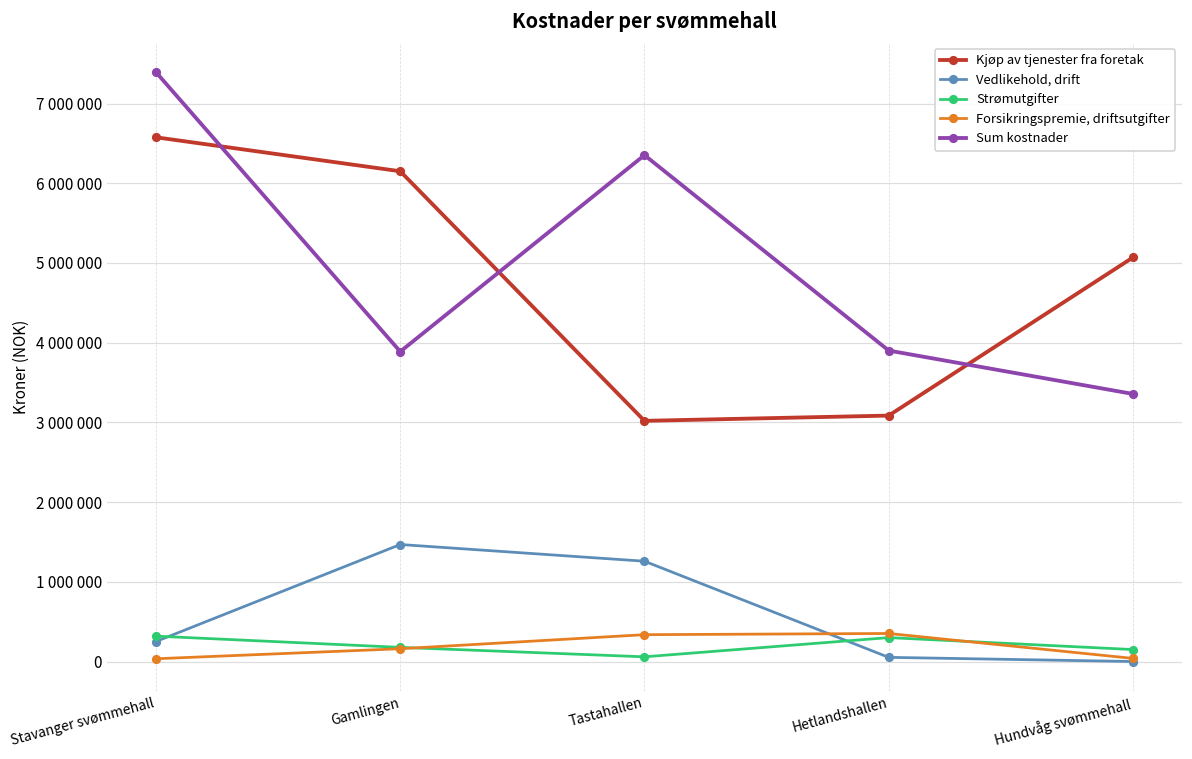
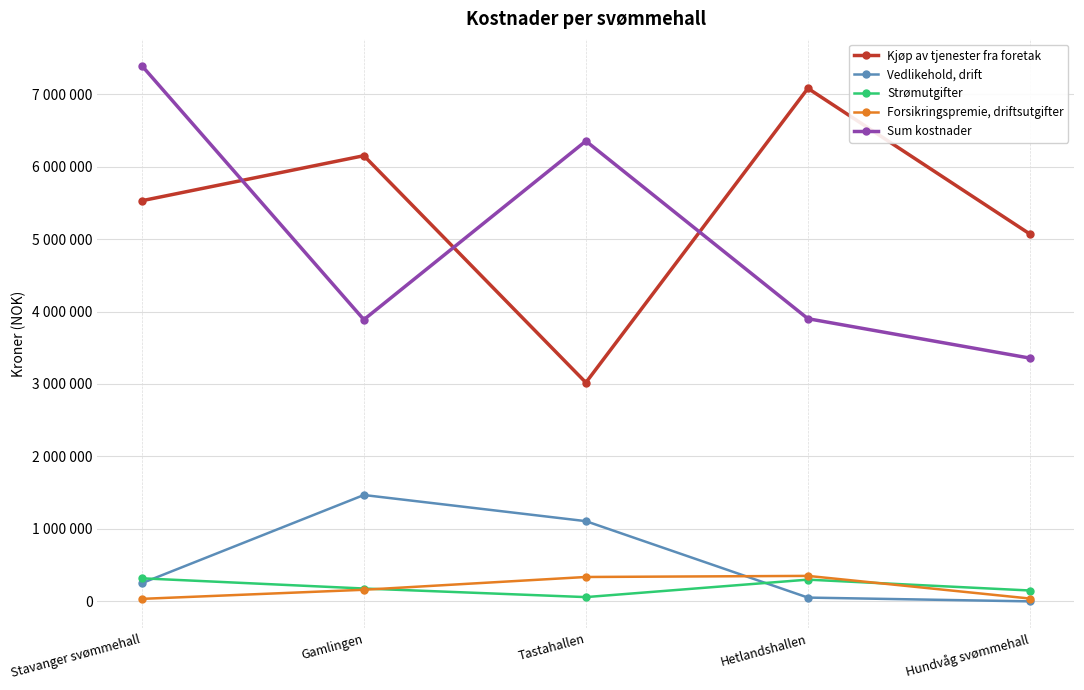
  {
    "Kjøp av tjenester fra foretak": {
-     "Stavanger svømmehall": 6600000,
+     "Stavanger svømmehall": 5500000,
      "Gamlingen": 6200000,
      "Tastahallen": 3000000,
-     "Hetlandshallen": 3100000,
+     "Hetlandshallen": 7100000,
      "Hundvåg svømmehall": 5100000
    },
    "Vedlikehold, drift": {
      "Stavanger svømmehall": 300000,
      "Gamlingen": 1500000,
-     "Tastahallen": 1300000,
+     "Tastahallen": 1100000,
      "Hetlandshallen": 100000,
      "Hundvåg svømmehall": 0
    },
    "Strømutgifter": {
      "Stavanger svømmehall": 300000,
      "Tastahallen": 100000,
      "Hetlandshallen": 300000,
      "Hundvåg svømmehall": 200000
    },
    "Forsikringspremie, driftsutgifter": {
      "Stavanger svømmehall": 0,
      "Tastahallen": 300000,
      "Hetlandshallen": 400000,
      "Hundvåg svømmehall": 0
    },
    "Sum kostnader": {
      "Stavanger svømmehall": 7400000,
      "Gamlingen": 3900000,
      "Tastahallen": 6400000,
      "Hetlandshallen": 3900000,
      "Hundvåg svømmehall": 3400000
    }
  }
